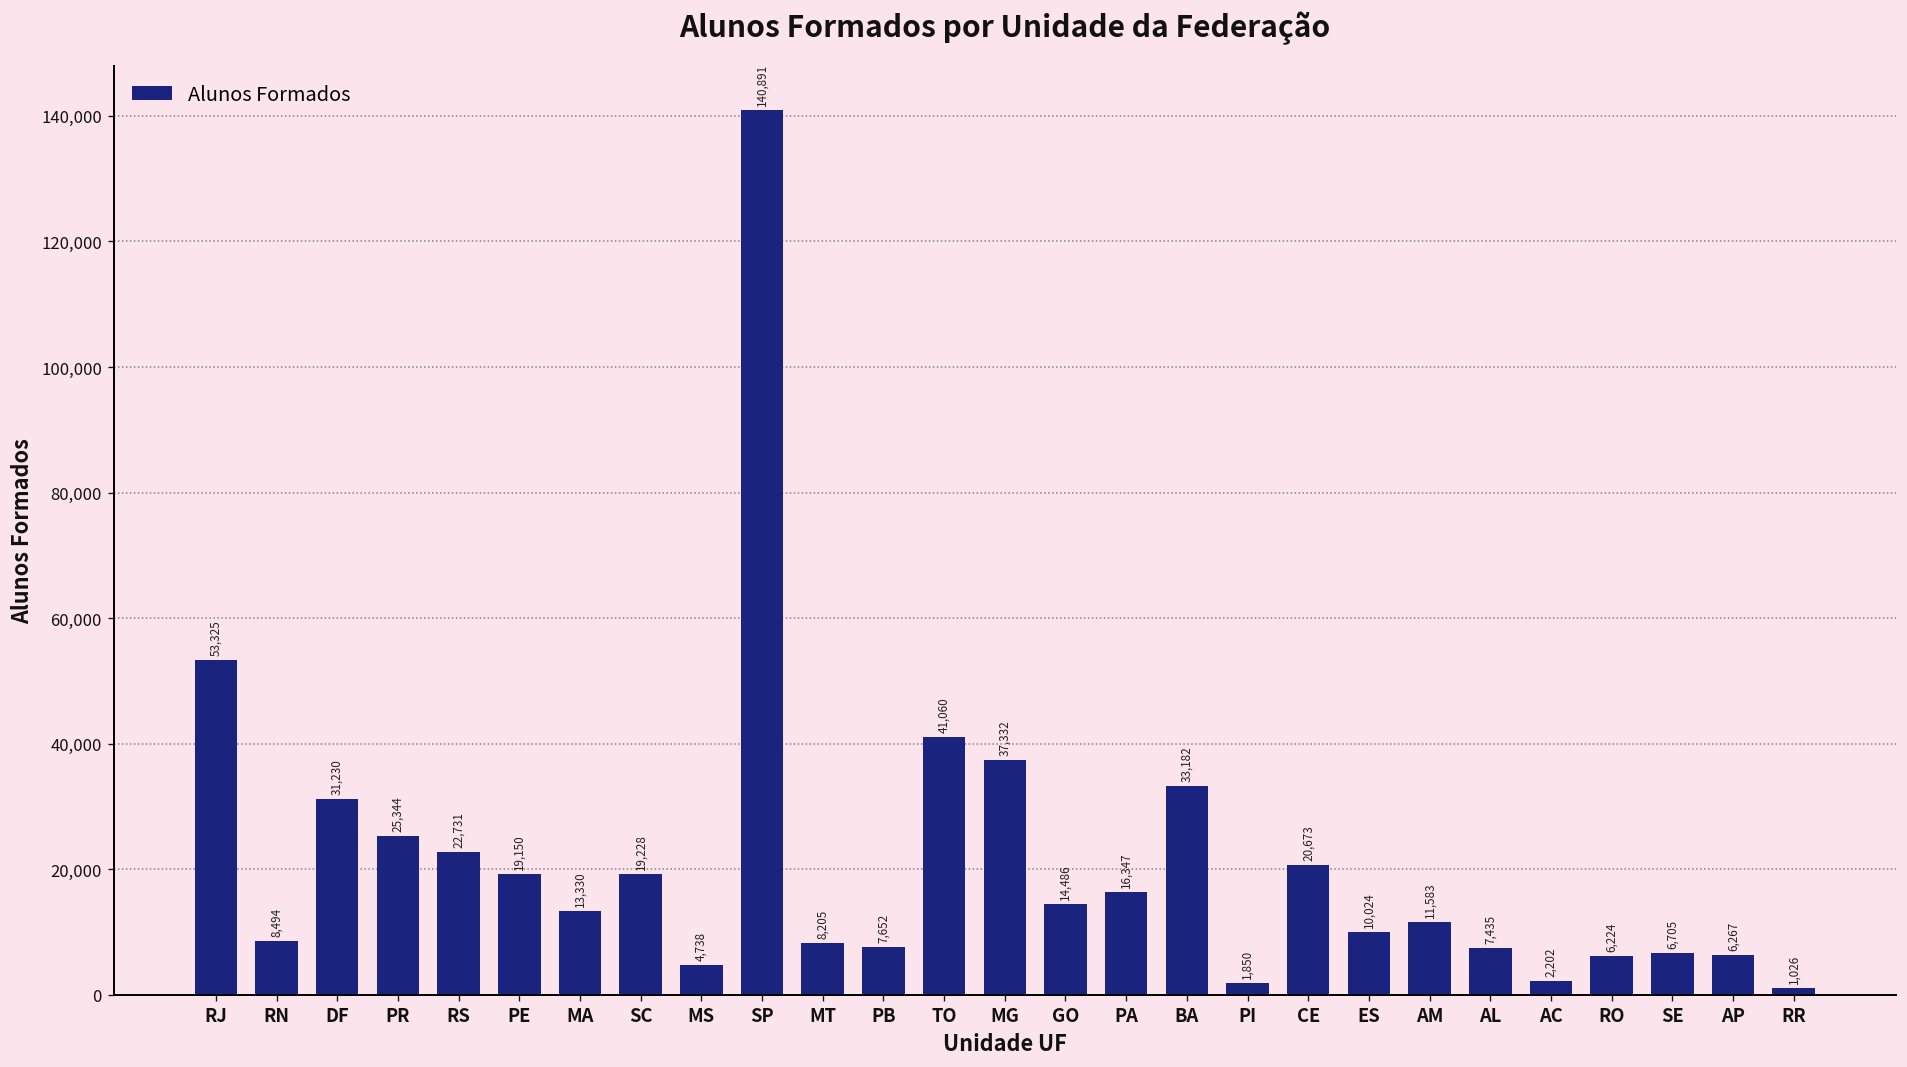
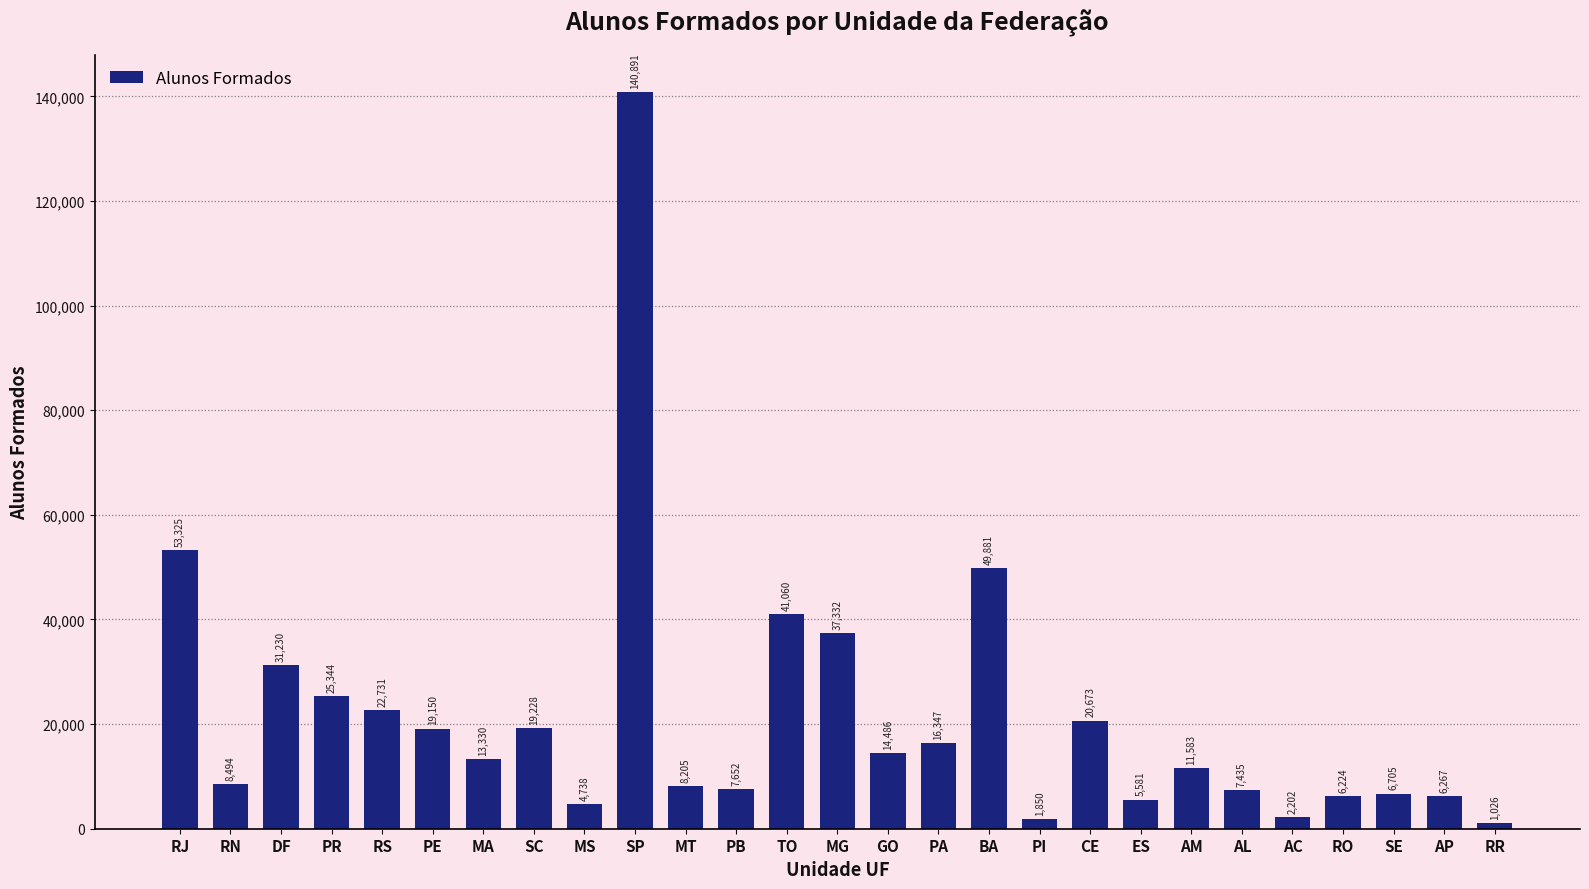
  {
    "RJ": "53,325",
    "RN": "8,494",
    "DF": "31,230",
    "PR": "25,344",
    "RS": "22,731",
    "PE": "19,150",
    "MA": "13,330",
    "SC": "19,228",
    "MS": "4,738",
    "SP": "140,891",
    "MT": "8,205",
    "PB": "7,652",
    "TO": "41,060",
    "MG": "37,332",
    "GO": "14,486",
    "PA": "16,347",
-   "BA": "33,182",
+   "BA": "49,881",
    "PI": "1,850",
    "CE": "20,673",
-   "ES": "10,024",
+   "ES": "5,581",
    "AM": "11,583",
    "AL": "7,435",
    "AC": "2,202",
    "RO": "6,224",
    "SE": "6,705",
    "AP": "6,267",
    "RR": "1,026"
  }
